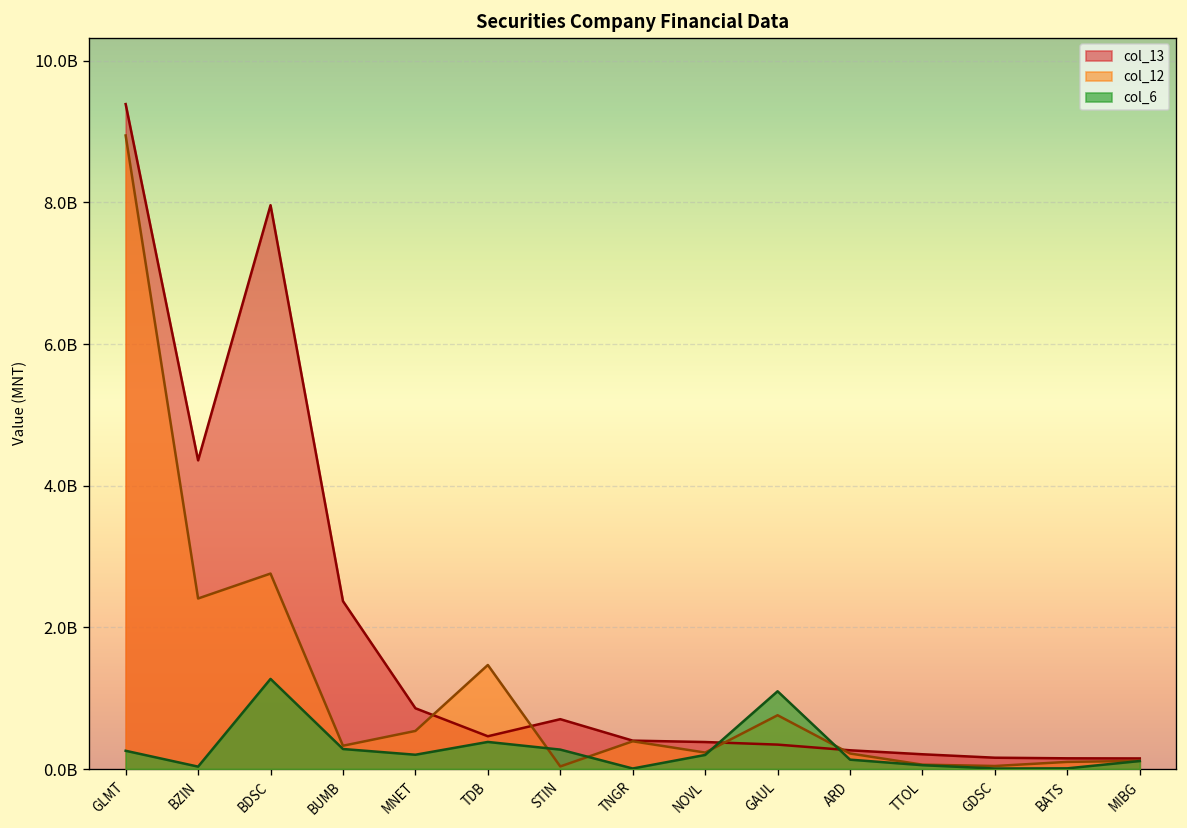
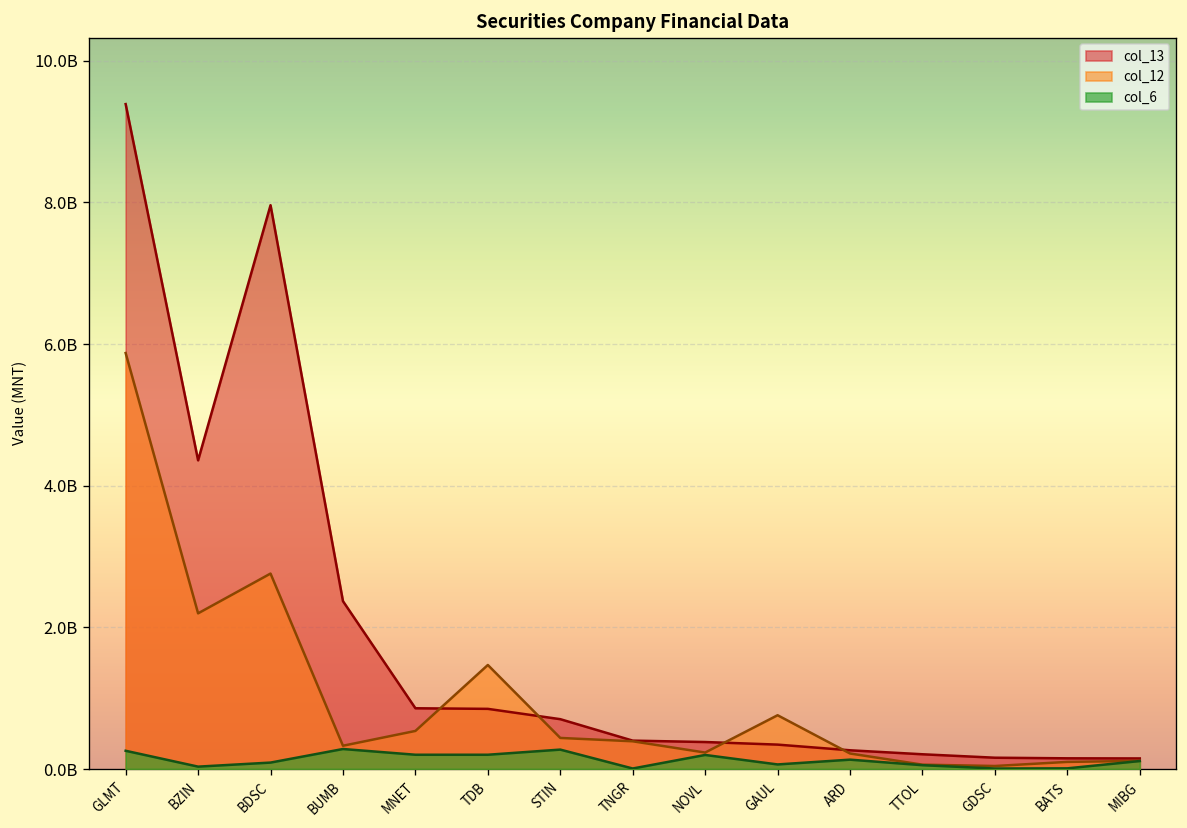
  {
    "col_13": {
      "GLMT": 9400000000,
      "BZIN": 4400000000,
      "BDSC": 8000000000,
      "BUMB": 2400000000,
      "MNET": 900000000,
-     "TDB": 500000000,
+     "TDB": 800000000,
      "STIN": 700000000,
      "NOVL": 400000000,
      "GAUL": 300000000,
      "ARD": 300000000,
      "TTOL": 200000000,
      "GDSC": 200000000,
      "BATS": 200000000
    },
    "col_12": {
-     "GLMT": 8900000000,
-     "BZIN": 2400000000,
+     "GLMT": 5900000000,
+     "BZIN": 2200000000,
      "BDSC": 2800000000,
      "BUMB": 300000000,
      "MNET": 500000000,
      "TDB": 1500000000,
-     "STIN": 0,
+     "STIN": 400000000,
      "GAUL": 800000000,
      "ARD": 200000000,
      "BATS": 100000000
    },
    "col_6": {
      "GLMT": 300000000,
      "BZIN": 0,
-     "BDSC": 1300000000,
+     "BDSC": 100000000,
      "BUMB": 300000000,
      "MNET": 200000000,
-     "TDB": 400000000,
+     "TDB": 200000000,
      "STIN": 300000000,
      "TNGR": 0,
-     "GAUL": 1100000000,
+     "GAUL": 100000000,
      "ARD": 100000000,
      "BATS": 0
    }
  }
